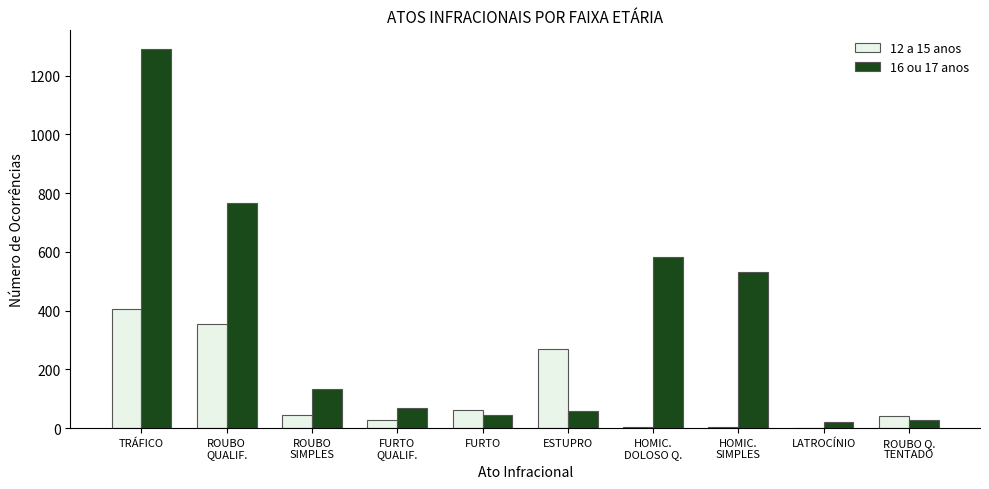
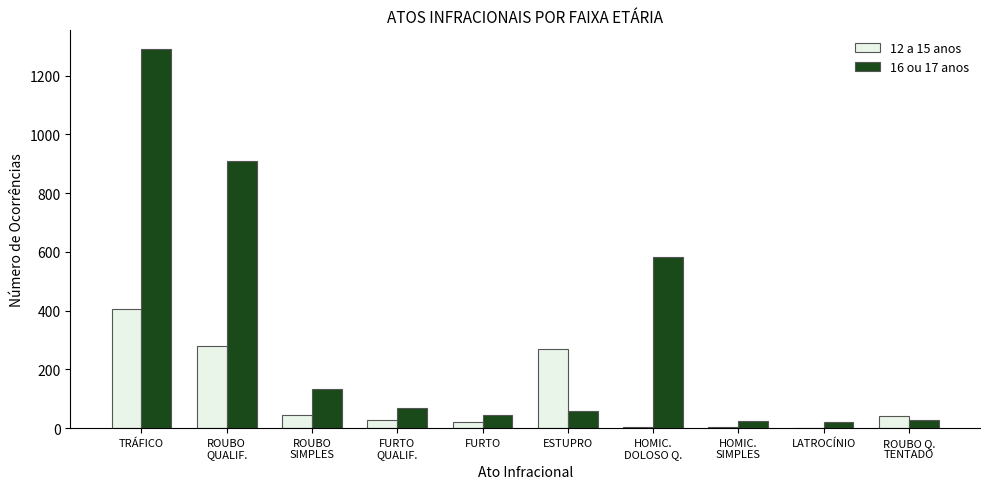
  {
    "12 a 15 anos": {
      "TRÁFICO": 400,
-     "ROUBO QUALIF.": 350,
+     "ROUBO QUALIF.": 280,
      "ROUBO SIMPLES": 40,
      "FURTO QUALIF.": 30,
-     "FURTO": 60,
+     "FURTO": 20,
      "ESTUPRO": 270,
      "ROUBO Q. TENTADO": 40
    },
    "16 ou 17 anos": {
      "TRÁFICO": 1290,
-     "ROUBO QUALIF.": 770,
+     "ROUBO QUALIF.": 910,
      "ROUBO SIMPLES": 130,
      "FURTO QUALIF.": 70,
      "FURTO": 40,
      "ESTUPRO": 60,
      "HOMIC. DOLOSO Q.": 580,
-     "HOMIC. SIMPLES": 530,
+     "HOMIC. SIMPLES": 20,
      "LATROCÍNIO": 20,
      "ROUBO Q. TENTADO": 30
    }
  }
